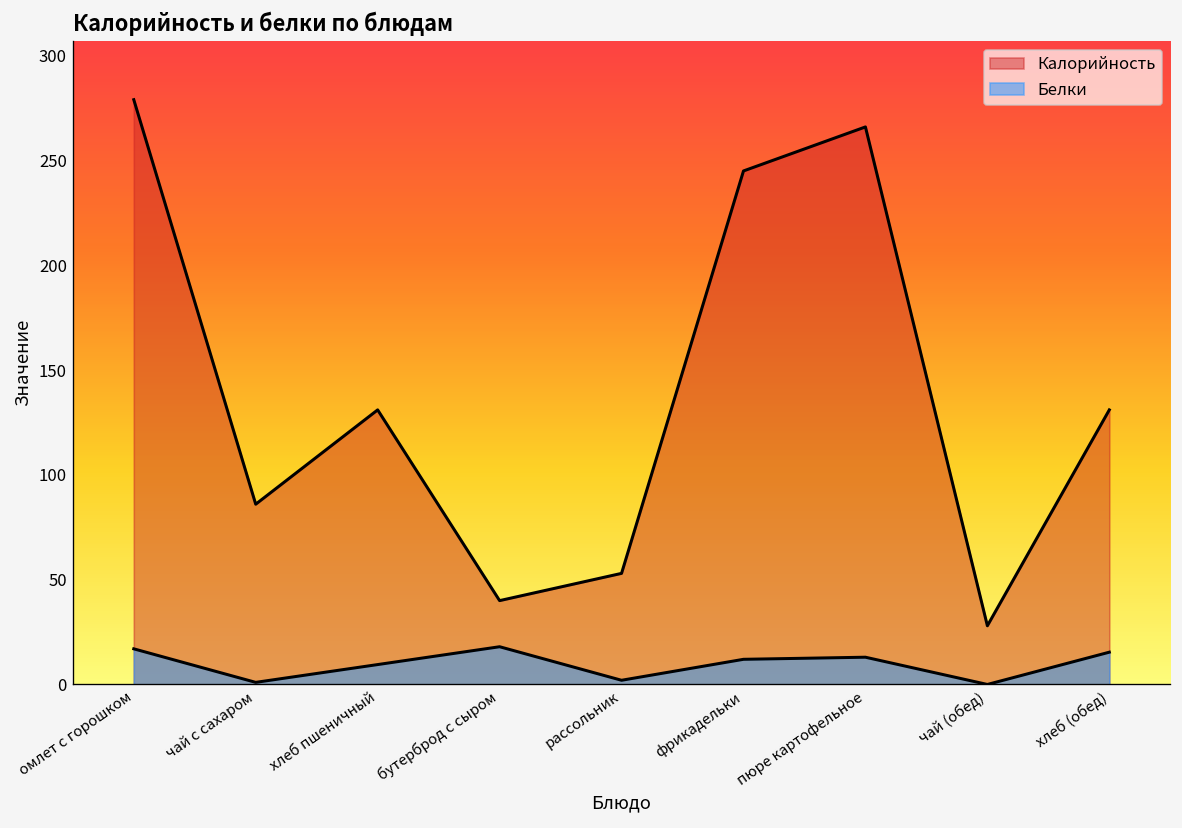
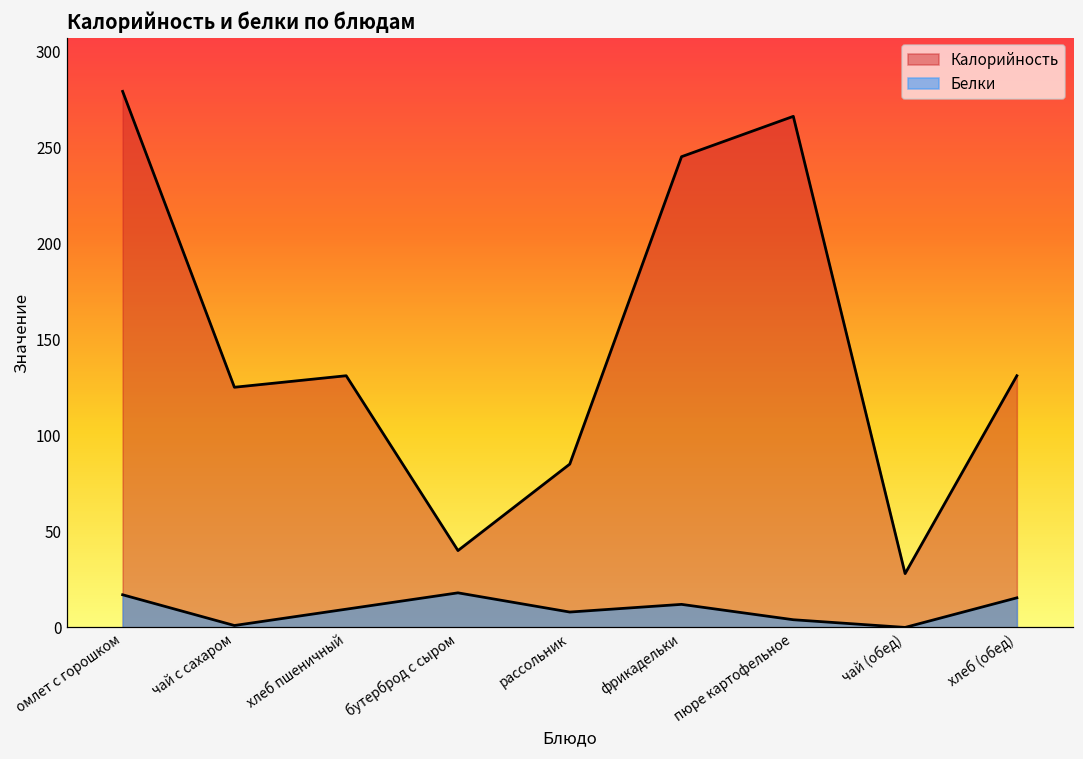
  {
    "Калорийность": {
      "омлет с горошком": 279,
-     "чай с сахаром": 86,
+     "чай с сахаром": 125,
      "хлеб пшеничный": 131,
      "бутерброд с сыром": 40,
-     "рассольник": 53,
+     "рассольник": 85,
      "фрикадельки": 245,
      "пюре картофельное": 266,
      "чай (обед)": 28,
      "хлеб (обед)": 131
    },
    "Белки": {
      "омлет с горошком": 17,
      "чай с сахаром": 1,
      "хлеб пшеничный": 9,
      "бутерброд с сыром": 18,
-     "рассольник": 2,
+     "рассольник": 8,
      "фрикадельки": 12,
-     "пюре картофельное": 13,
+     "пюре картофельное": 4,
      "чай (обед)": 0,
      "хлеб (обед)": 15
    }
  }
